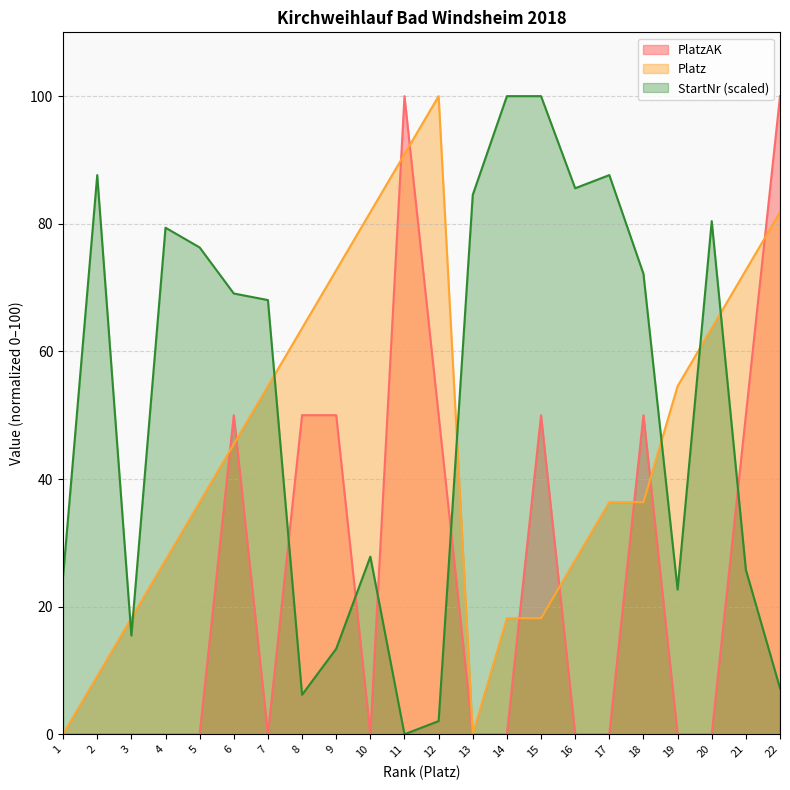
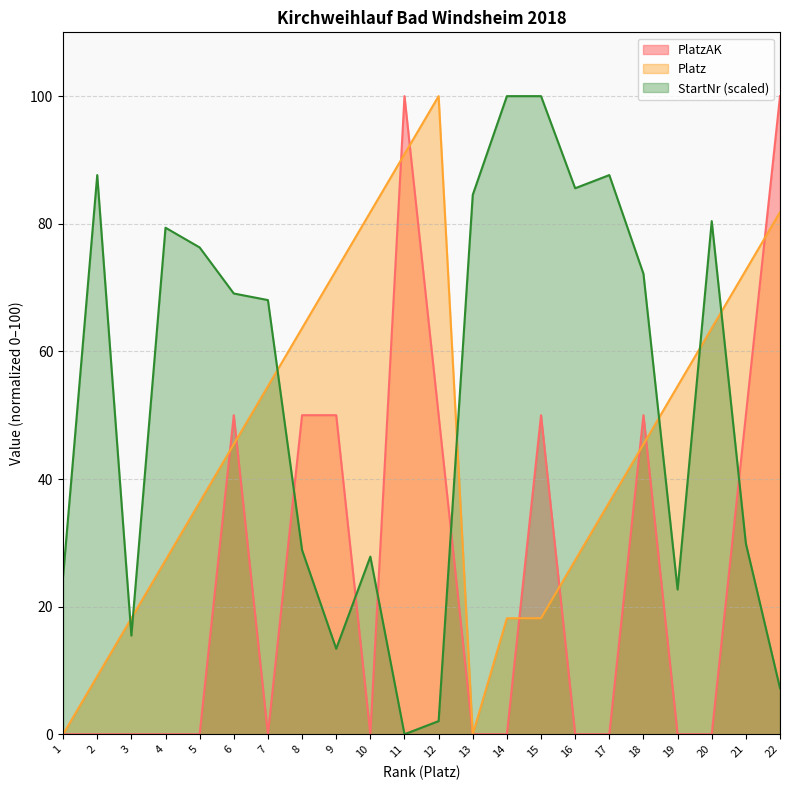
  {
    "PlatzAK": {
      "2": 0,
      "3": 0,
      "4": 0,
      "5": 0,
      "6": 50,
      "7": 0,
      "8": 50,
      "9": 50,
      "10": 0,
      "11": 100,
      "12": 50,
      "14": 0,
      "15": 50,
      "16": 0,
      "17": 0,
      "18": 50,
      "19": 0,
      "20": 0,
      "21": 50,
      "22": 100
    },
    "Platz": {
      "2": 9,
      "3": 18,
      "4": 27,
      "5": 36,
      "6": 45,
      "7": 55,
      "8": 64,
      "9": 73,
      "10": 82,
      "11": 91,
      "12": 100,
      "14": 18,
      "15": 18,
      "16": 27,
      "17": 36,
-     "18": 36,
+     "18": 45,
      "19": 55,
      "20": 64,
      "21": 73,
      "22": 82
    },
    "StartNr (scaled)": {
      "1": 25,
      "2": 88,
      "3": 15,
      "4": 79,
      "5": 76,
      "6": 69,
      "7": 68,
-     "8": 6,
+     "8": 29,
      "9": 13,
      "10": 28,
      "11": 0,
      "12": 2,
      "13": 85,
      "14": 100,
      "15": 100,
      "16": 86,
      "17": 88,
      "18": 72,
      "19": 23,
      "20": 80,
-     "21": 26,
+     "21": 30,
      "22": 7
    }
  }
